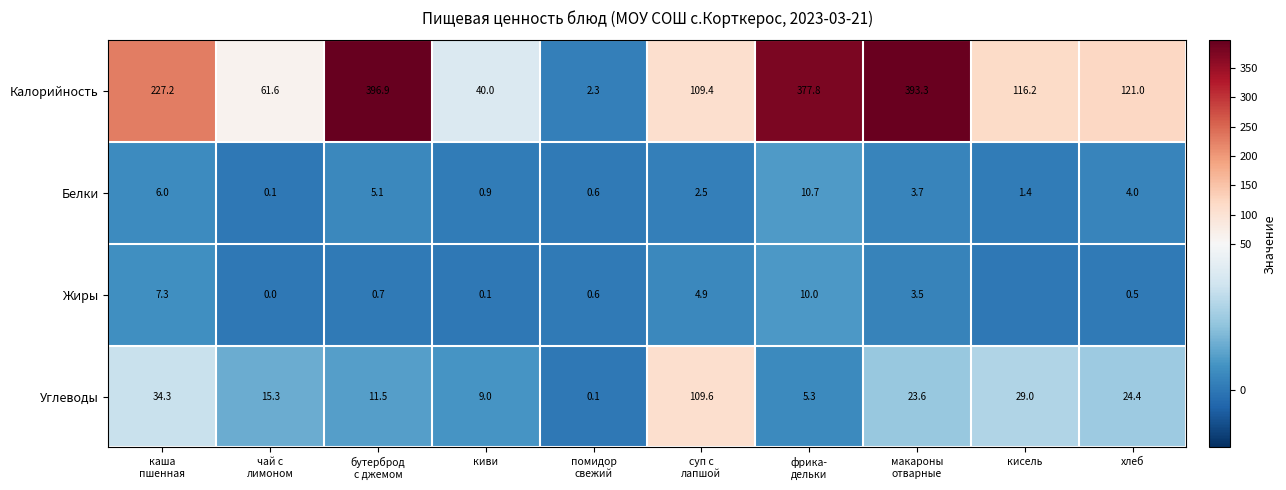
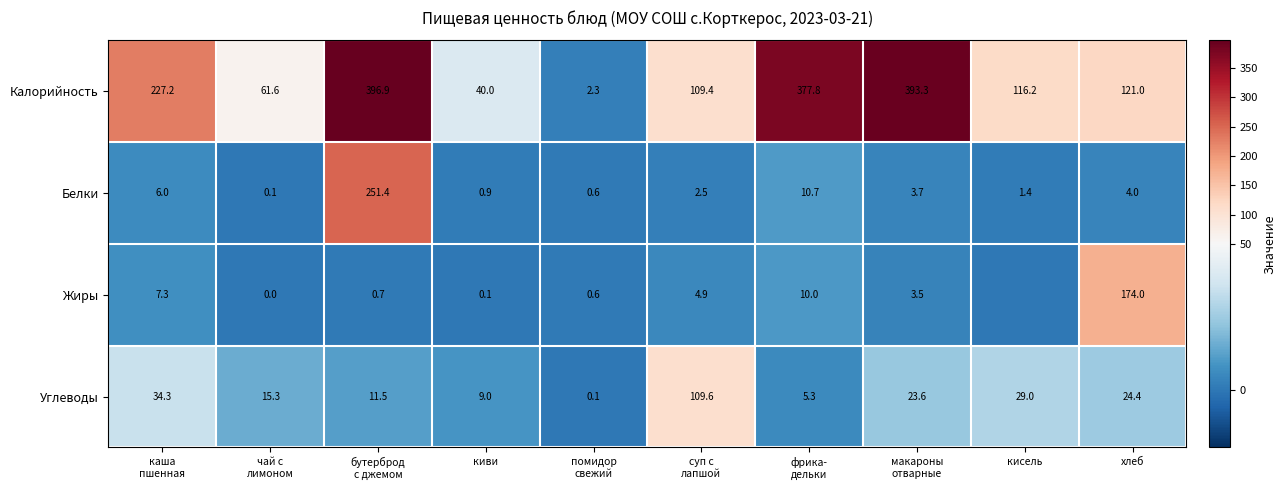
  {
    "Калорийность": {
      "каша пшенная": 227.2,
      "чай с лимоном": 61.6,
      "бутерброд с джемом": 396.9,
      "киви": 40.0,
      "помидор свежий": 2.3,
      "суп с лапшой": 109.4,
      "фрика- дельки": 377.8,
      "макароны отварные": 393.3,
      "кисель": 116.2,
      "хлеб": 121.0
    },
    "Белки": {
      "каша пшенная": 6.0,
      "чай с лимоном": 0.1,
-     "бутерброд с джемом": 5.1,
+     "бутерброд с джемом": 251.4,
      "киви": 0.9,
      "помидор свежий": 0.6,
      "суп с лапшой": 2.5,
      "фрика- дельки": 10.7,
      "макароны отварные": 3.7,
      "кисель": 1.4,
      "хлеб": 4.0
    },
    "Жиры": {
      "каша пшенная": 7.3,
      "чай с лимоном": 0.0,
      "бутерброд с джемом": 0.7,
      "киви": 0.1,
      "помидор свежий": 0.6,
      "суп с лапшой": 4.9,
      "фрика- дельки": 10.0,
      "макароны отварные": 3.5,
-     "хлеб": 0.5
+     "хлеб": 174.0
    },
    "Углеводы": {
      "каша пшенная": 34.3,
      "чай с лимоном": 15.3,
      "бутерброд с джемом": 11.5,
      "киви": 9.0,
      "помидор свежий": 0.1,
      "суп с лапшой": 109.6,
      "фрика- дельки": 5.3,
      "макароны отварные": 23.6,
      "кисель": 29.0,
      "хлеб": 24.4
    }
  }
